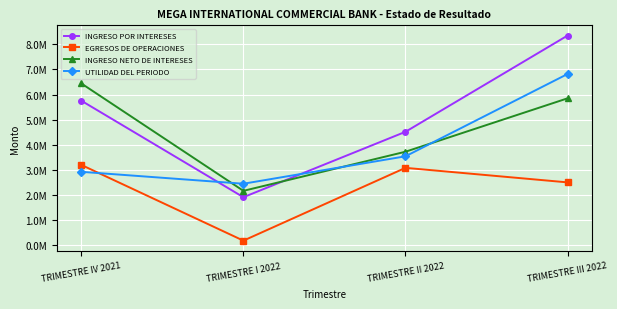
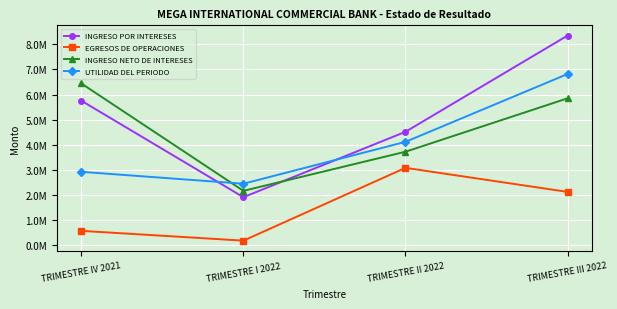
  {
    "INGRESO POR INTERESES": {
      "TRIMESTRE IV 2021": 5800000,
      "TRIMESTRE I 2022": 1900000,
      "TRIMESTRE II 2022": 4500000,
      "TRIMESTRE III 2022": 8300000
    },
    "EGRESOS DE OPERACIONES": {
-     "TRIMESTRE IV 2021": 3200000,
+     "TRIMESTRE IV 2021": 600000,
      "TRIMESTRE I 2022": 200000,
      "TRIMESTRE II 2022": 3100000,
-     "TRIMESTRE III 2022": 2500000
+     "TRIMESTRE III 2022": 2100000
    },
    "INGRESO NETO DE INTERESES": {
      "TRIMESTRE IV 2021": 6400000,
      "TRIMESTRE I 2022": 2200000,
      "TRIMESTRE II 2022": 3700000,
      "TRIMESTRE III 2022": 5800000
    },
    "UTILIDAD DEL PERIODO": {
      "TRIMESTRE IV 2021": 2900000,
      "TRIMESTRE I 2022": 2400000,
-     "TRIMESTRE II 2022": 3500000,
+     "TRIMESTRE II 2022": 4100000,
      "TRIMESTRE III 2022": 6800000
    }
  }
